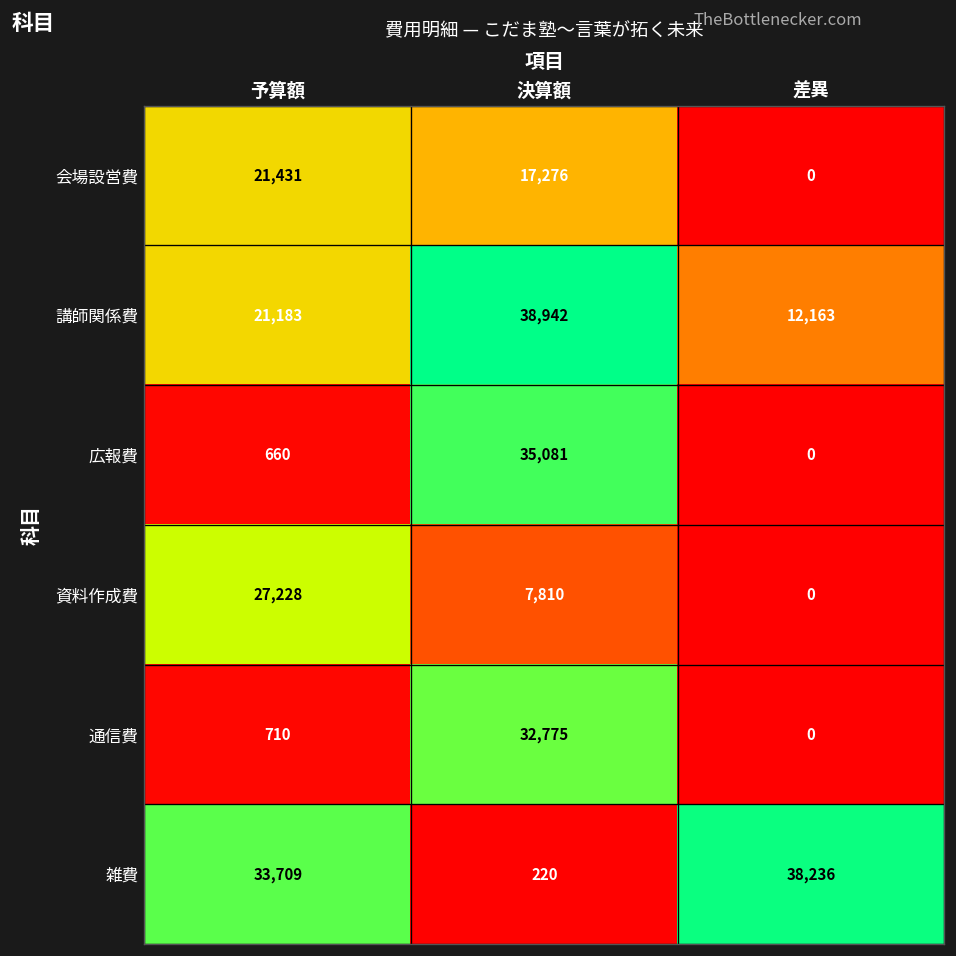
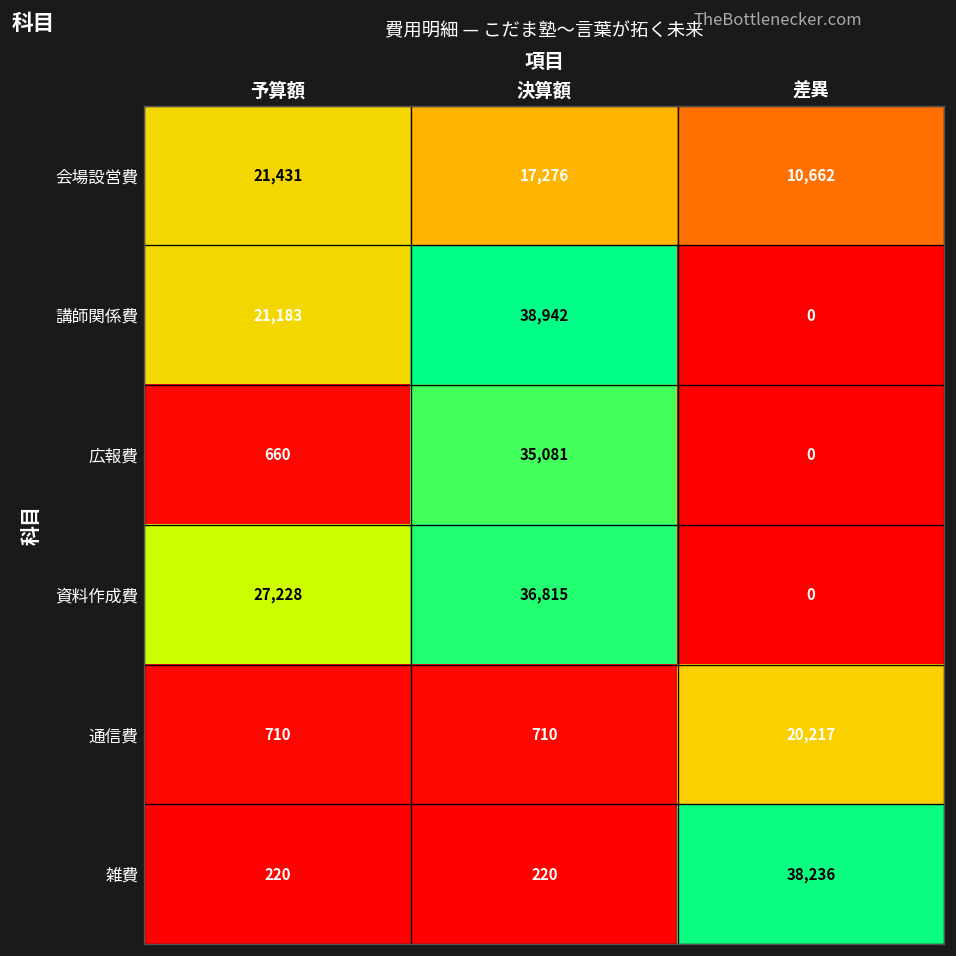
  {
    "会場設営費": {
      "予算額": "21,431",
      "決算額": "17,276",
-     "差異": "0"
+     "差異": "10,662"
    },
    "講師関係費": {
      "予算額": "21,183",
      "決算額": "38,942",
-     "差異": "12,163"
+     "差異": "0"
    },
    "広報費": {
      "予算額": "660",
      "決算額": "35,081",
      "差異": "0"
    },
    "資料作成費": {
      "予算額": "27,228",
-     "決算額": "7,810",
+     "決算額": "36,815",
      "差異": "0"
    },
    "通信費": {
      "予算額": "710",
-     "決算額": "32,775",
-     "差異": "0"
+     "決算額": "710",
+     "差異": "20,217"
    },
    "雑費": {
-     "予算額": "33,709",
+     "予算額": "220",
      "決算額": "220",
      "差異": "38,236"
    }
  }
